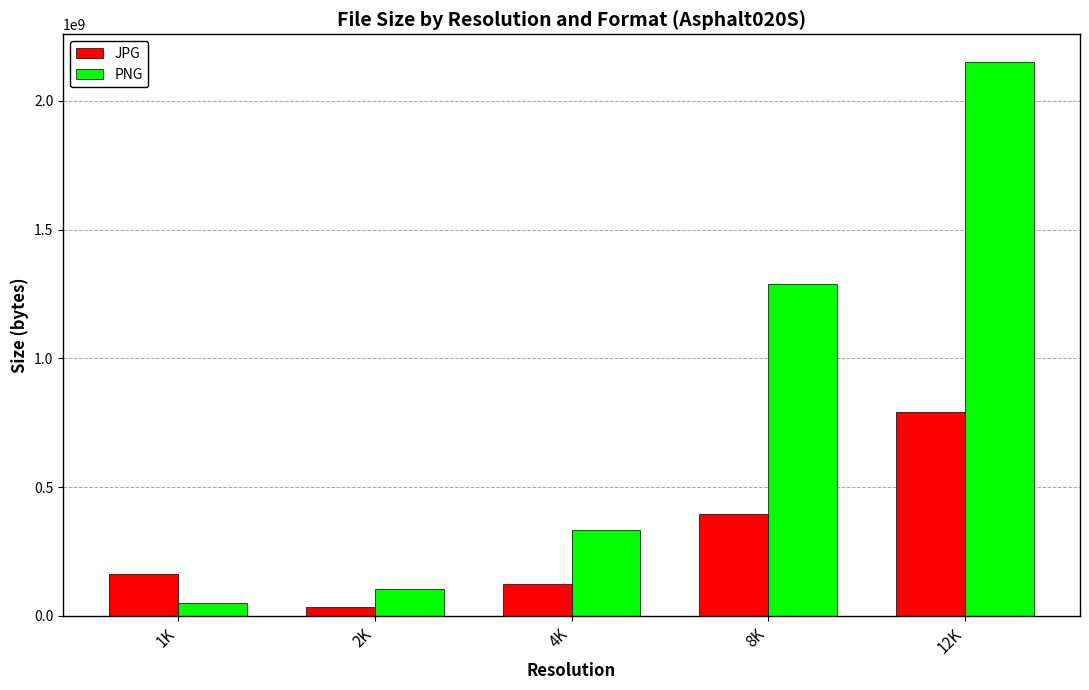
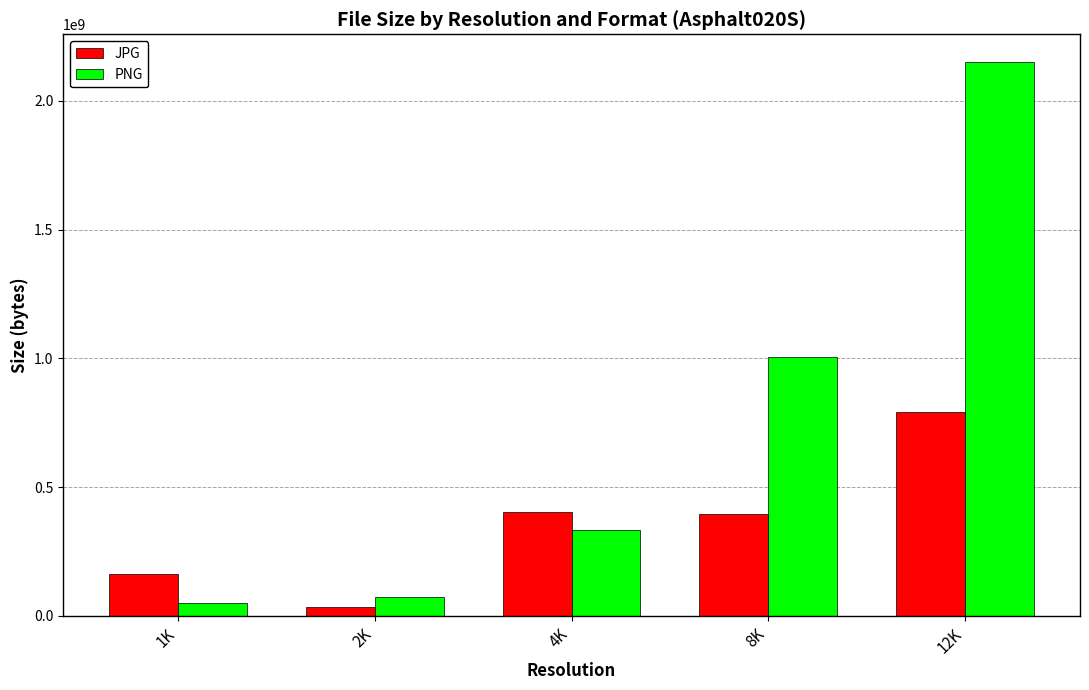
  {
    "JPG": {
      "1K": 160000000,
      "2K": 40000000,
-     "4K": 120000000,
+     "4K": 400000000,
      "8K": 400000000,
      "12K": 790000000
    },
    "PNG": {
      "1K": 50000000,
-     "2K": 100000000,
+     "2K": 70000000,
      "4K": 330000000,
-     "8K": 1290000000,
+     "8K": 1000000000,
      "12K": 2150000000
    }
  }
